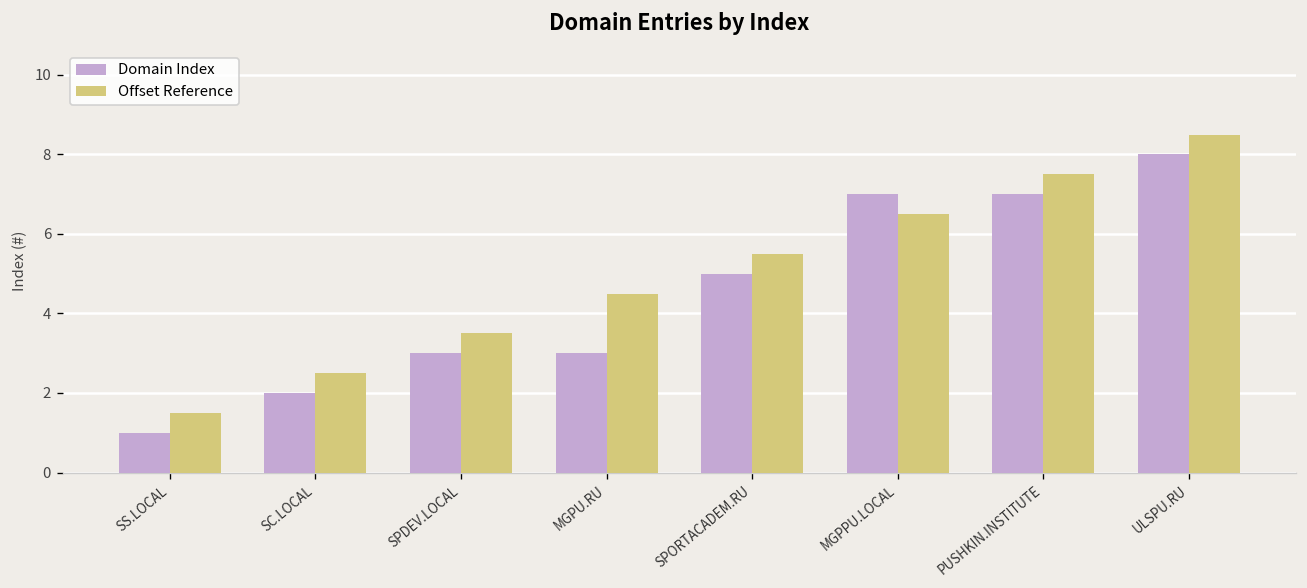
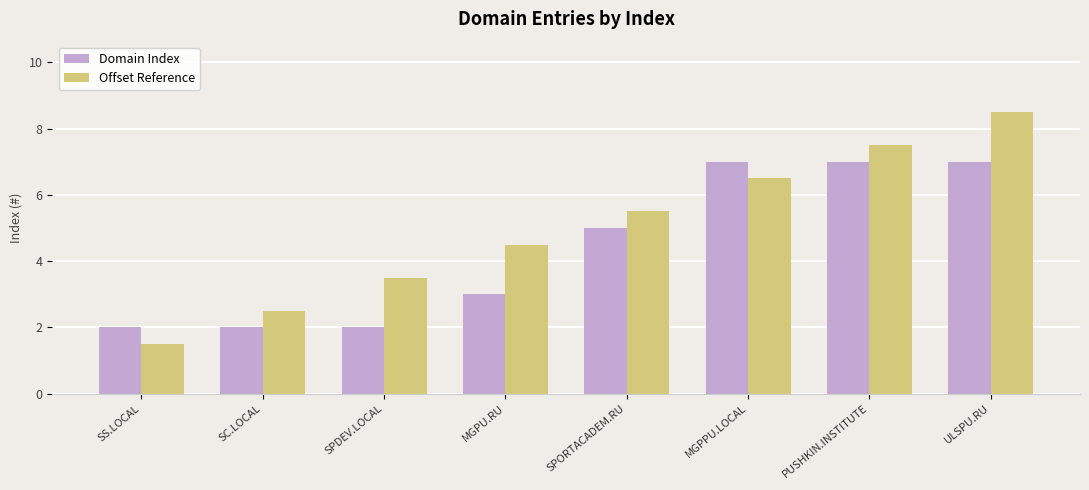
  {
    "Domain Index": {
-     "SS.LOCAL": 1,
+     "SS.LOCAL": 2,
      "SC.LOCAL": 2,
-     "SPDEV.LOCAL": 3,
+     "SPDEV.LOCAL": 2,
      "MGPU.RU": 3,
      "SPORTACADEM.RU": 5,
      "MGPPU.LOCAL": 7,
      "PUSHKIN.INSTITUTE": 7,
-     "ULSPU.RU": 8
+     "ULSPU.RU": 7
    },
    "Offset Reference": {
      "SS.LOCAL": 1.5,
      "SC.LOCAL": 2.5,
      "SPDEV.LOCAL": 3.5,
      "MGPU.RU": 4.5,
      "SPORTACADEM.RU": 5.5,
      "MGPPU.LOCAL": 6.5,
      "PUSHKIN.INSTITUTE": 7.5,
      "ULSPU.RU": 8.5
    }
  }
